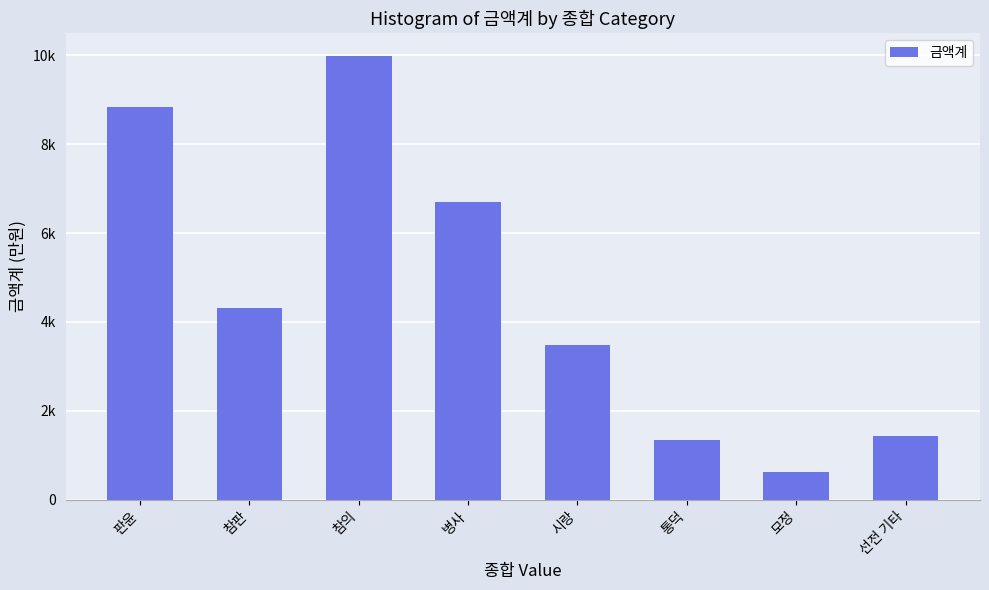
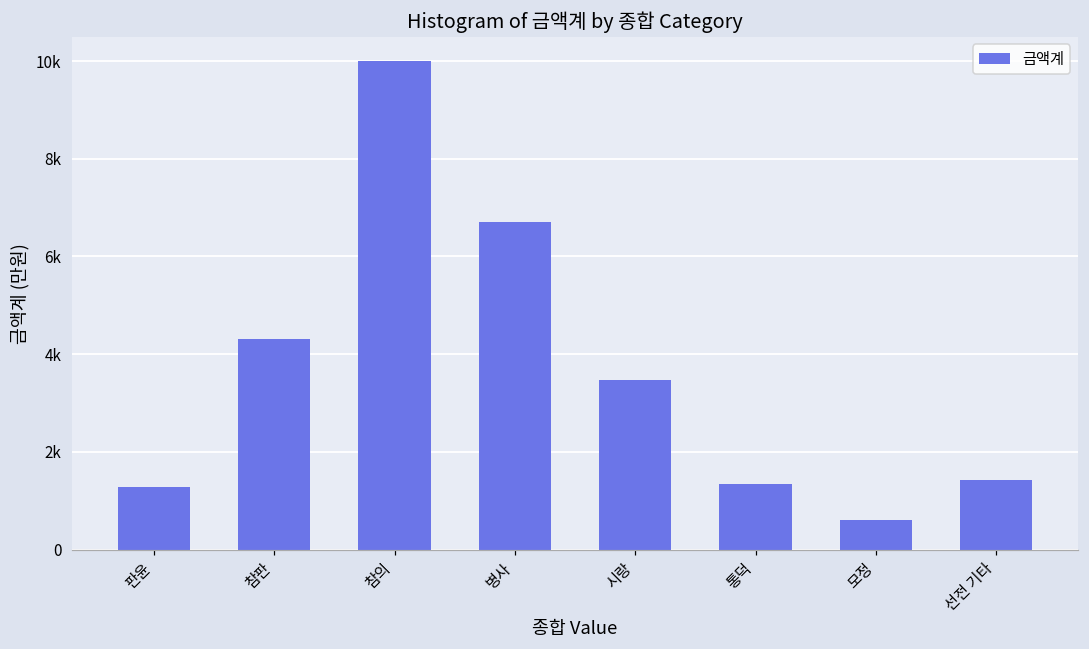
  {
-   "판윤": 8800,
+   "판윤": 1300,
    "참판": 4300,
    "참의": 10000,
    "병사": 6700,
    "시랑": 3500,
    "통덕": 1300,
    "모정": 600,
    "선전 기타": 1400
  }
